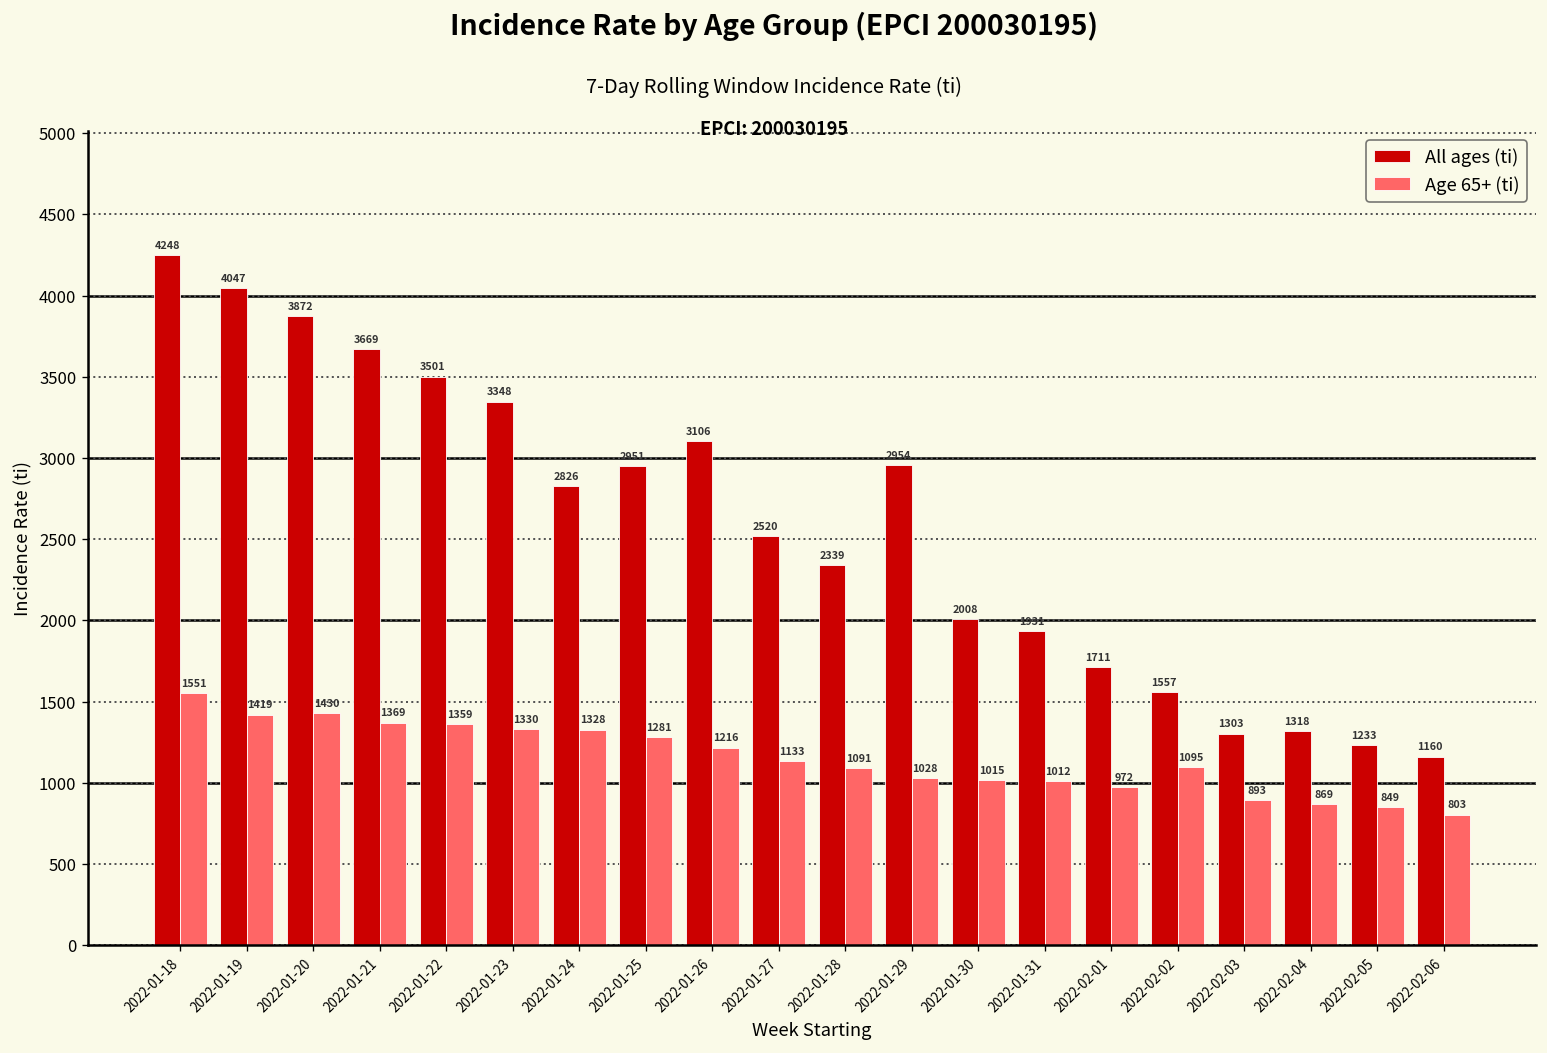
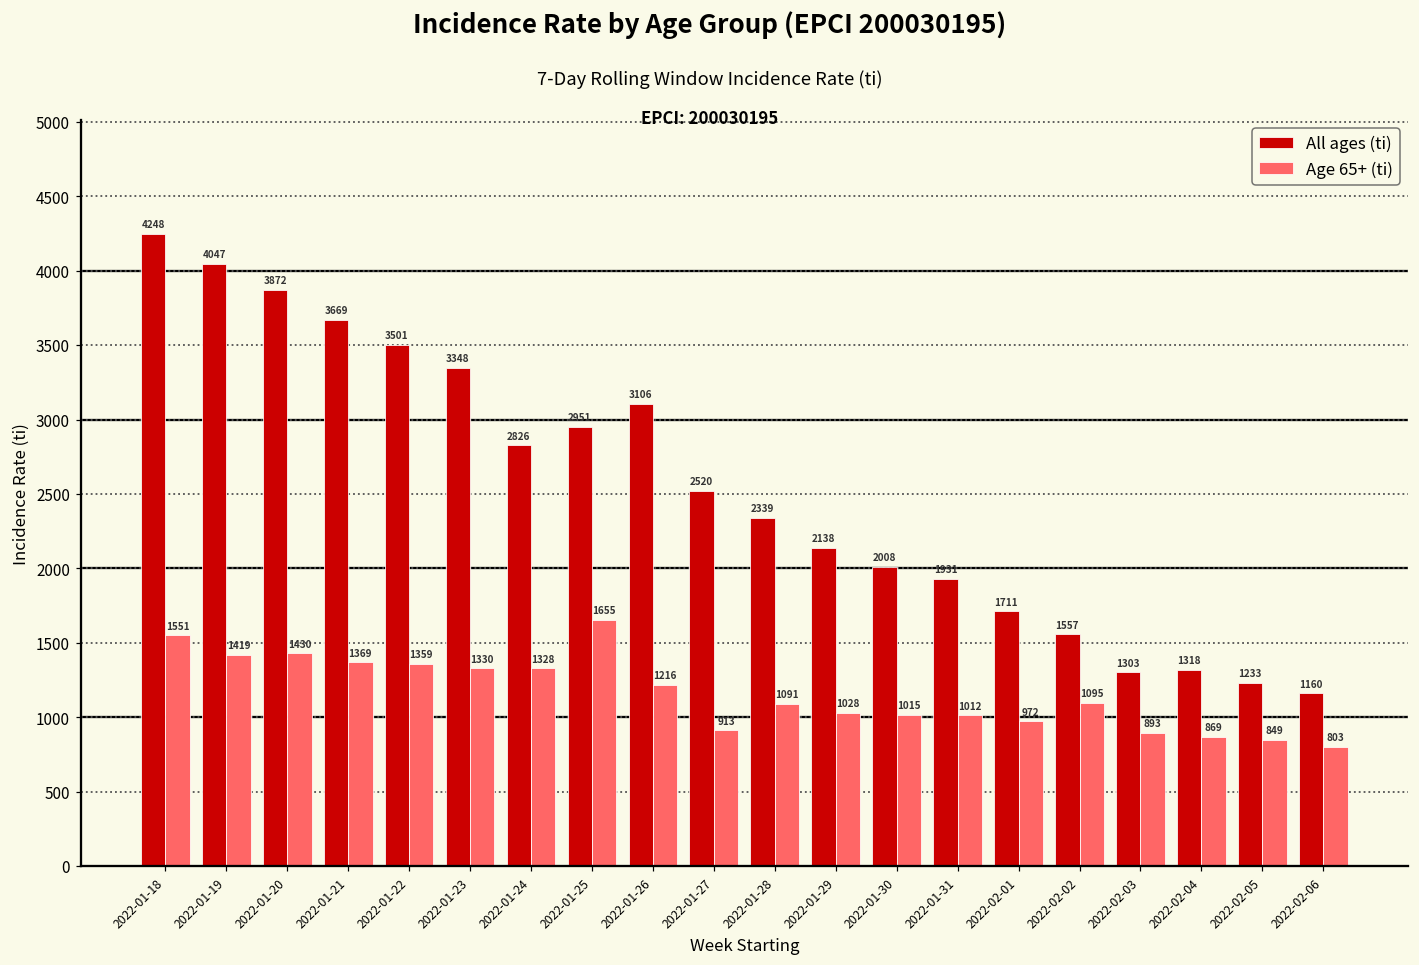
  {
    "All ages (ti)": {
      "2022-01-18": 4248,
      "2022-01-19": 4047,
      "2022-01-20": 3872,
      "2022-01-21": 3669,
      "2022-01-22": 3501,
      "2022-01-23": 3348,
      "2022-01-24": 2826,
      "2022-01-25": 2951,
      "2022-01-26": 3106,
      "2022-01-27": 2520,
      "2022-01-28": 2339,
-     "2022-01-29": 2954,
+     "2022-01-29": 2138,
      "2022-01-30": 2008,
      "2022-01-31": 1931,
      "2022-02-01": 1711,
      "2022-02-02": 1557,
      "2022-02-03": 1303,
      "2022-02-04": 1318,
      "2022-02-05": 1233,
      "2022-02-06": 1160
    },
    "Age 65+ (ti)": {
      "2022-01-18": 1551,
      "2022-01-19": 1419,
      "2022-01-20": 1430,
      "2022-01-21": 1369,
      "2022-01-22": 1359,
      "2022-01-23": 1330,
      "2022-01-24": 1328,
-     "2022-01-25": 1281,
+     "2022-01-25": 1655,
      "2022-01-26": 1216,
-     "2022-01-27": 1133,
+     "2022-01-27": 913,
      "2022-01-28": 1091,
      "2022-01-29": 1028,
      "2022-01-30": 1015,
      "2022-01-31": 1012,
      "2022-02-01": 972,
      "2022-02-02": 1095,
      "2022-02-03": 893,
      "2022-02-04": 869,
      "2022-02-05": 849,
      "2022-02-06": 803
    }
  }
